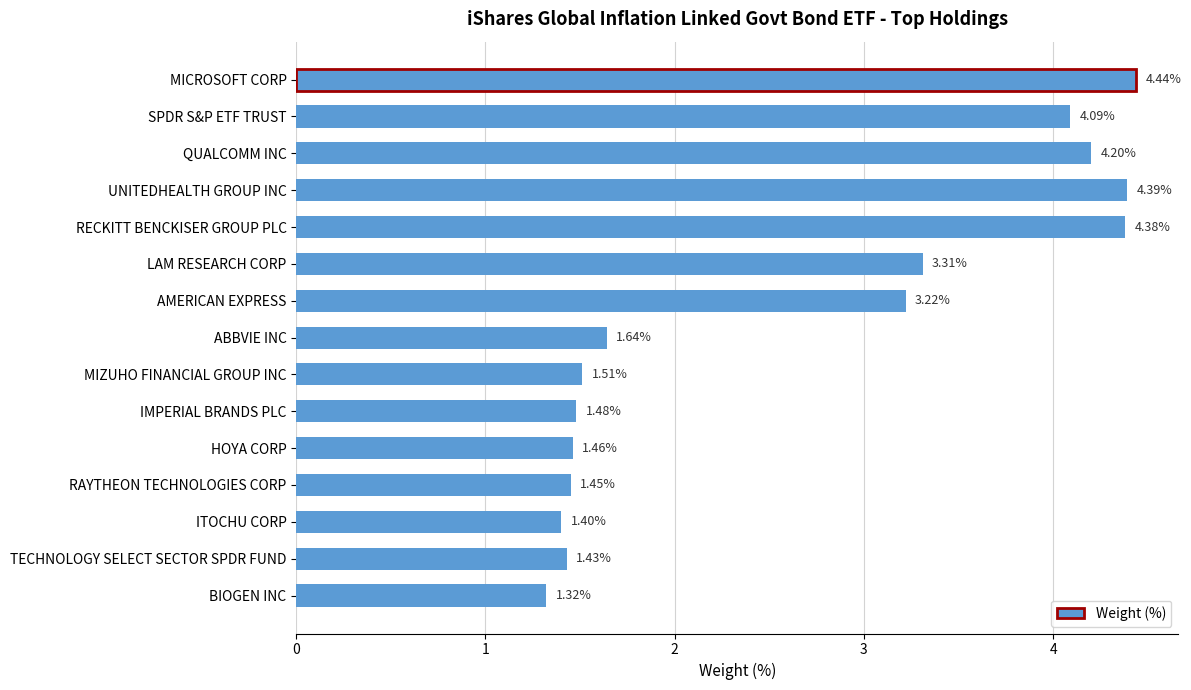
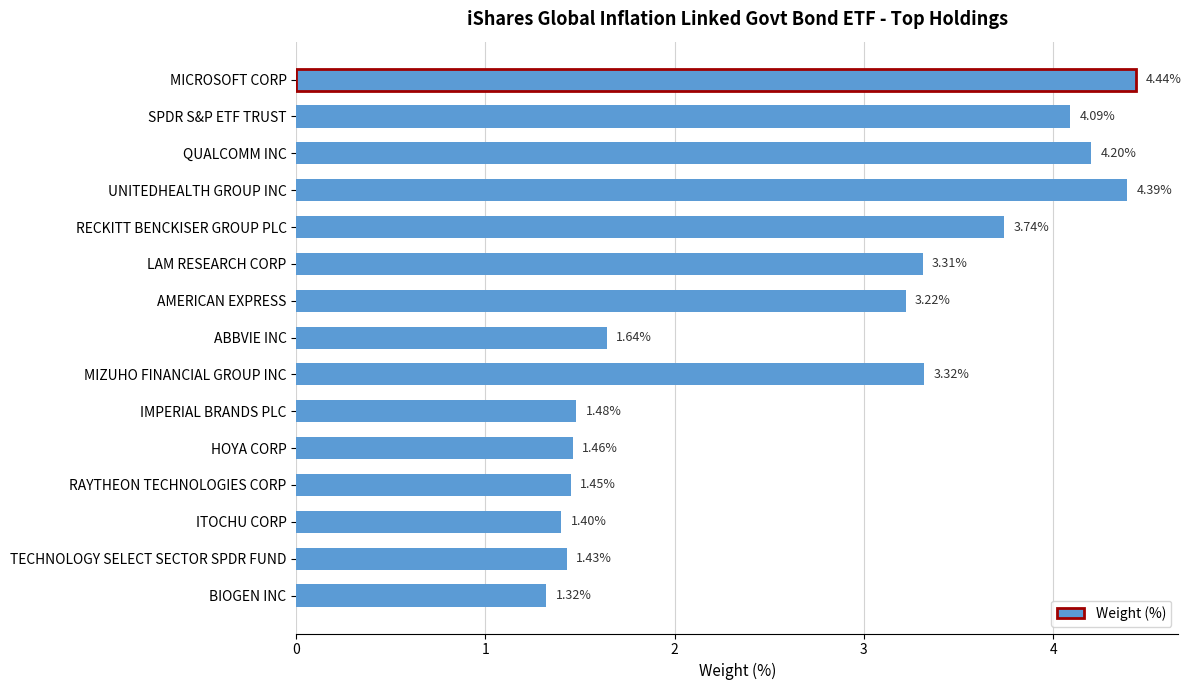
  {
    "MICROSOFT CORP": "4.44%",
    "SPDR S&P ETF TRUST": "4.09%",
    "QUALCOMM INC": "4.20%",
    "UNITEDHEALTH GROUP INC": "4.39%",
-   "RECKITT BENCKISER GROUP PLC": "4.38%",
+   "RECKITT BENCKISER GROUP PLC": "3.74%",
    "LAM RESEARCH CORP": "3.31%",
    "AMERICAN EXPRESS": "3.22%",
    "ABBVIE INC": "1.64%",
-   "MIZUHO FINANCIAL GROUP INC": "1.51%",
+   "MIZUHO FINANCIAL GROUP INC": "3.32%",
    "IMPERIAL BRANDS PLC": "1.48%",
    "HOYA CORP": "1.46%",
    "RAYTHEON TECHNOLOGIES CORP": "1.45%",
    "ITOCHU CORP": "1.40%",
    "TECHNOLOGY SELECT SECTOR SPDR FUND": "1.43%",
    "BIOGEN INC": "1.32%"
  }
